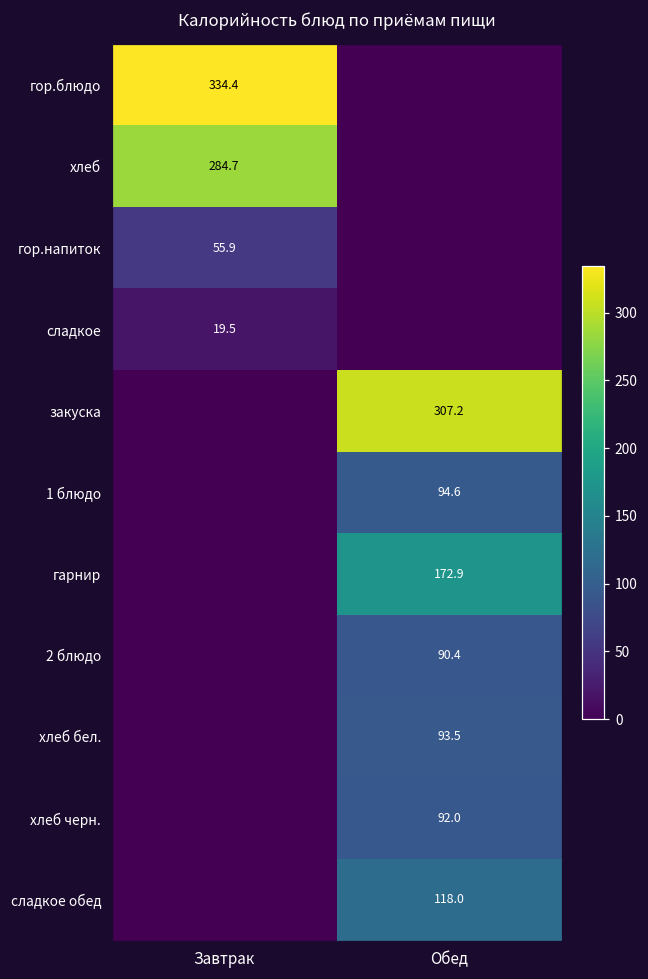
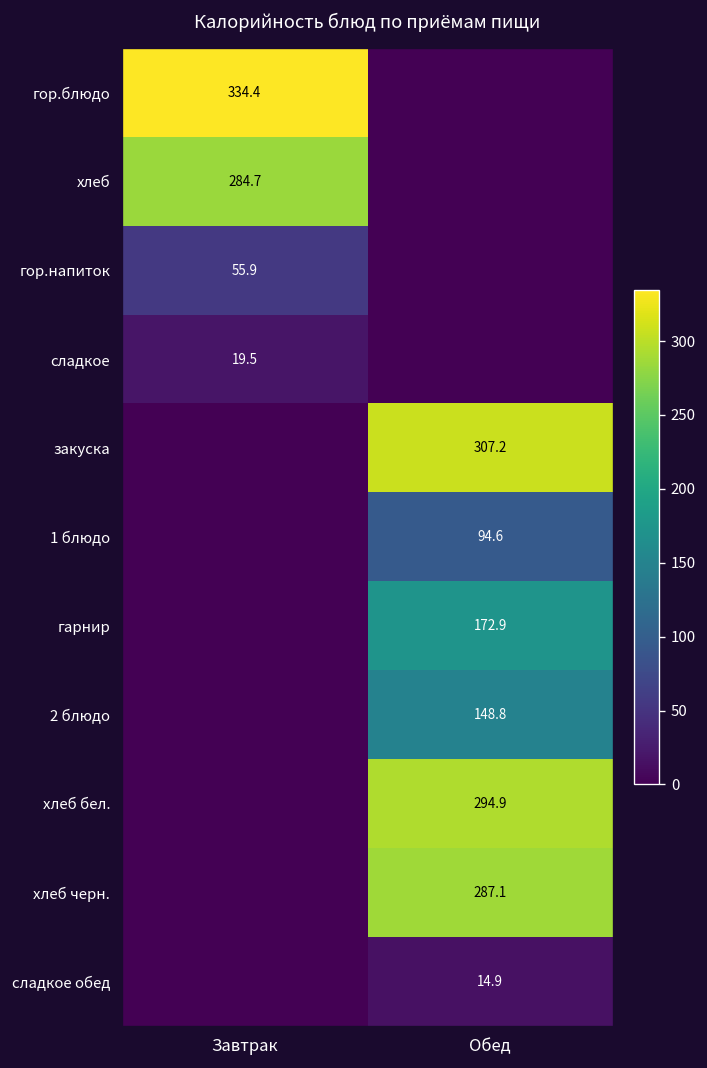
  {
    "гор.блюдо": {
      "Завтрак": 334.4
    },
    "хлеб": {
      "Завтрак": 284.7
    },
    "гор.напиток": {
      "Завтрак": 55.9
    },
    "сладкое": {
      "Завтрак": 19.5
    },
    "закуска": {
      "Обед": 307.2
    },
    "1 блюдо": {
      "Обед": 94.6
    },
    "гарнир": {
      "Обед": 172.9
    },
    "2 блюдо": {
-     "Обед": 90.4
+     "Обед": 148.8
    },
    "хлеб бел.": {
-     "Обед": 93.5
+     "Обед": 294.9
    },
    "хлеб черн.": {
-     "Обед": 92.0
+     "Обед": 287.1
    },
    "сладкое обед": {
-     "Обед": 118.0
+     "Обед": 14.9
    }
  }
